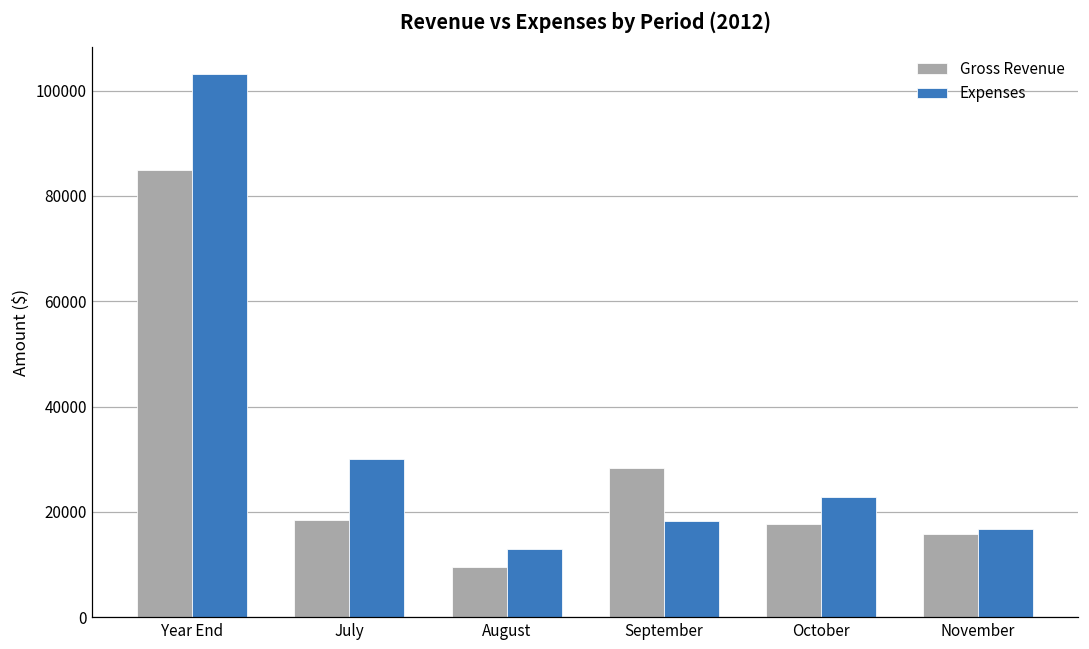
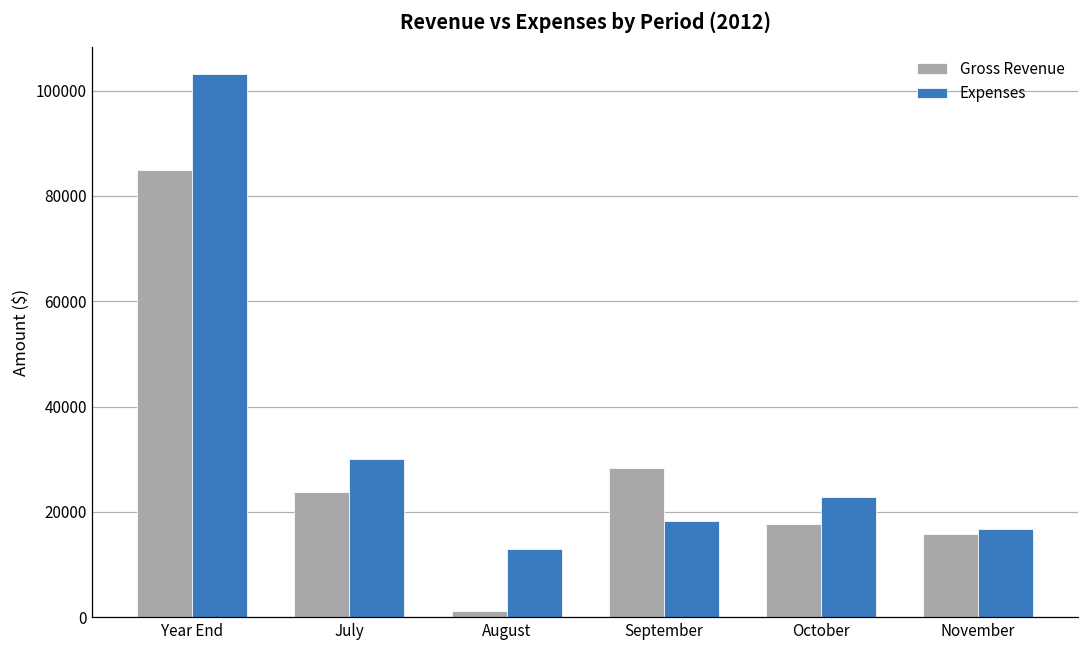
  {
    "Gross Revenue": {
      "Year End": 85000,
-     "July": 19000,
-     "August": 9000,
+     "July": 24000,
+     "August": 1000,
      "September": 28000,
      "October": 18000,
      "November": 16000
    },
    "Expenses": {
      "Year End": 103000,
      "July": 30000,
      "August": 13000,
      "September": 18000,
      "October": 23000,
      "November": 17000
    }
  }
